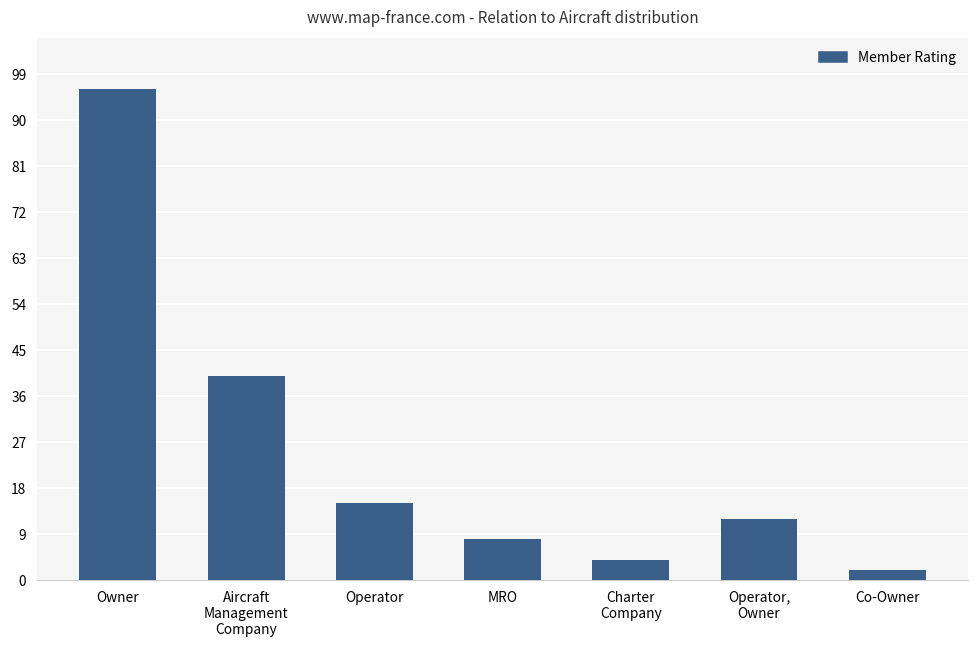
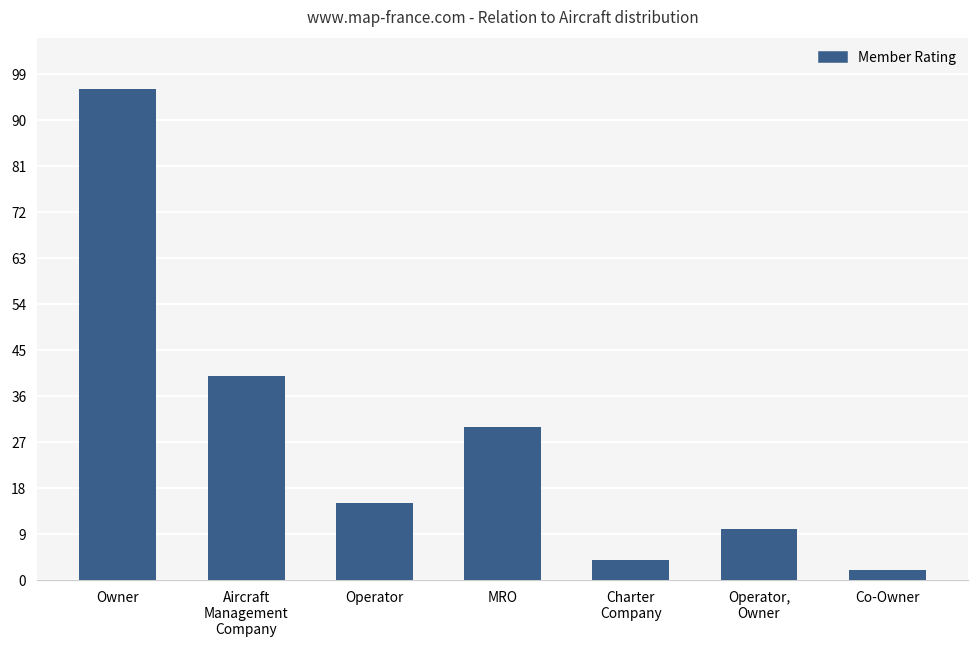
  {
    "Owner": 96,
    "Aircraft Management Company": 40,
    "Operator": 15,
-   "MRO": 8,
+   "MRO": 30,
    "Charter Company": 4,
-   "Operator, Owner": 12,
+   "Operator, Owner": 10,
    "Co-Owner": 2
  }
